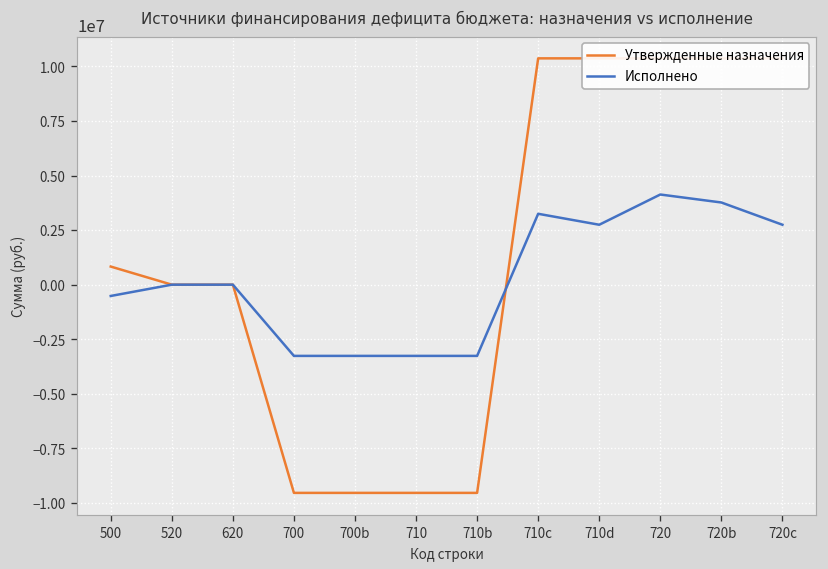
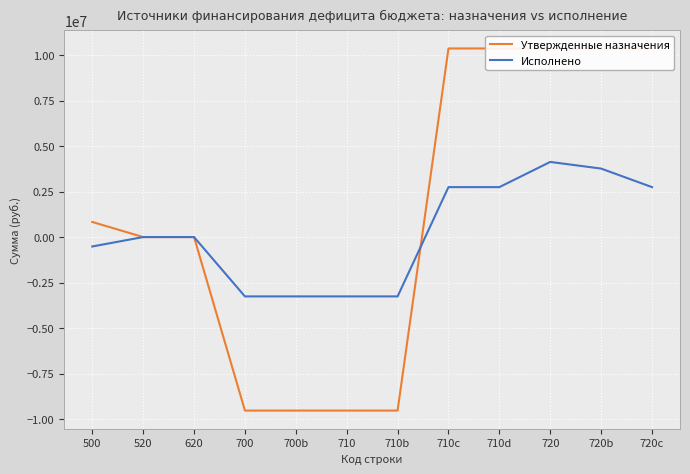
  {
    "Утвержденные назначения": {
      "500": 800000,
      "700": -9500000,
      "700b": -9500000,
      "710": -9500000,
      "710b": -9500000,
      "710c": 10400000
    },
    "Исполнено": {
      "500": -500000,
      "700": -3300000,
      "700b": -3300000,
      "710": -3300000,
      "710b": -3300000,
-     "710c": 3200000,
+     "710c": 2700000,
      "710d": 2700000,
      "720": 4100000,
      "720b": 3800000,
      "720c": 2700000
    }
  }
